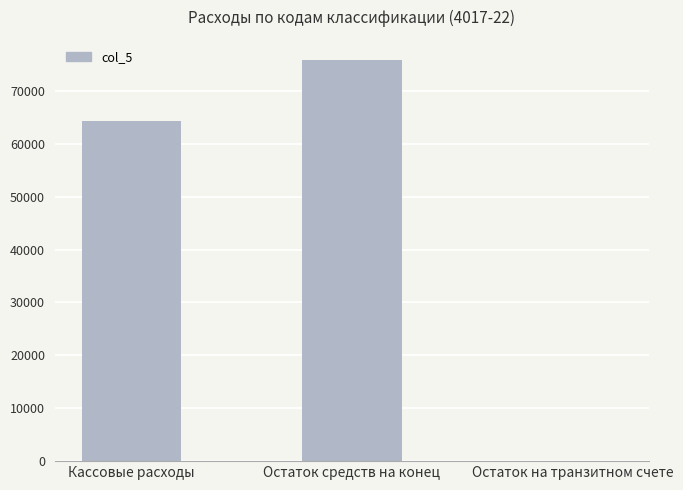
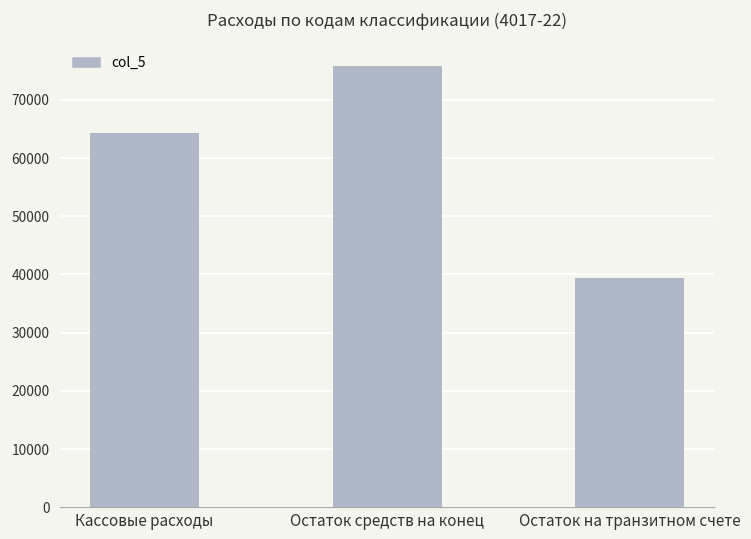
  {
    "Кассовые расходы": 64000,
    "Остаток средств на конец": 76000,
-   "Остаток на транзитном счете": 0
+   "Остаток на транзитном счете": 39000
  }
